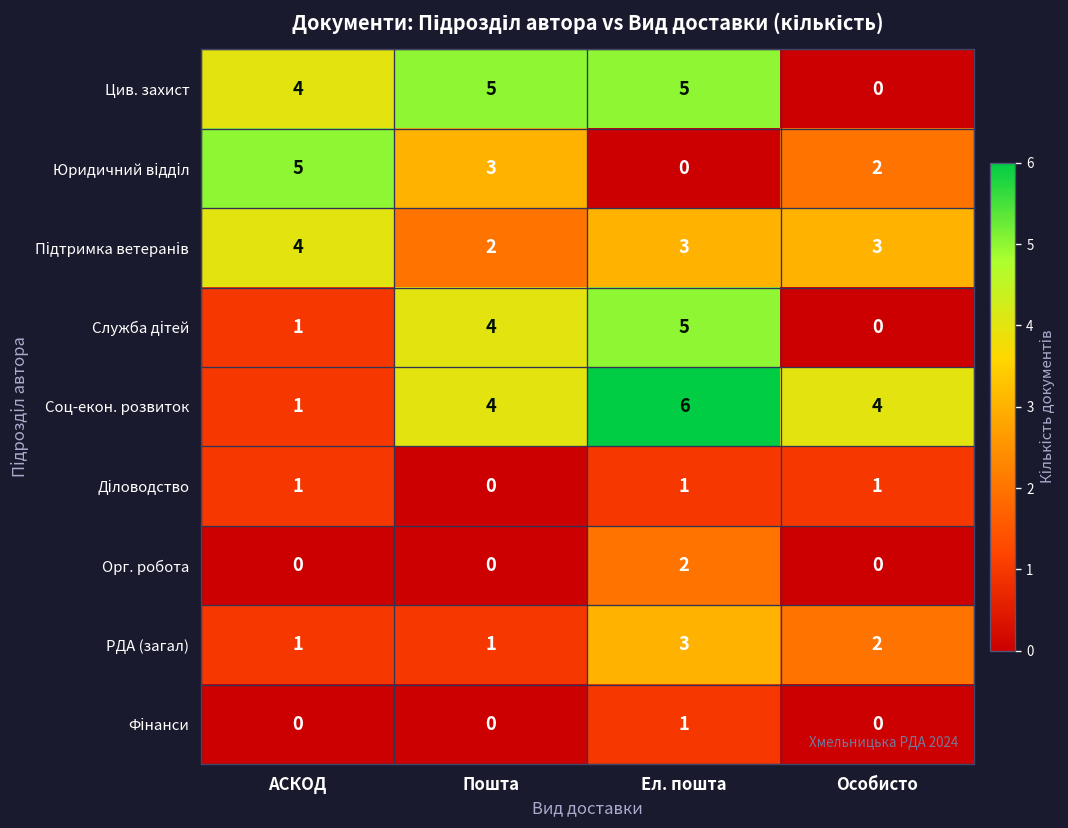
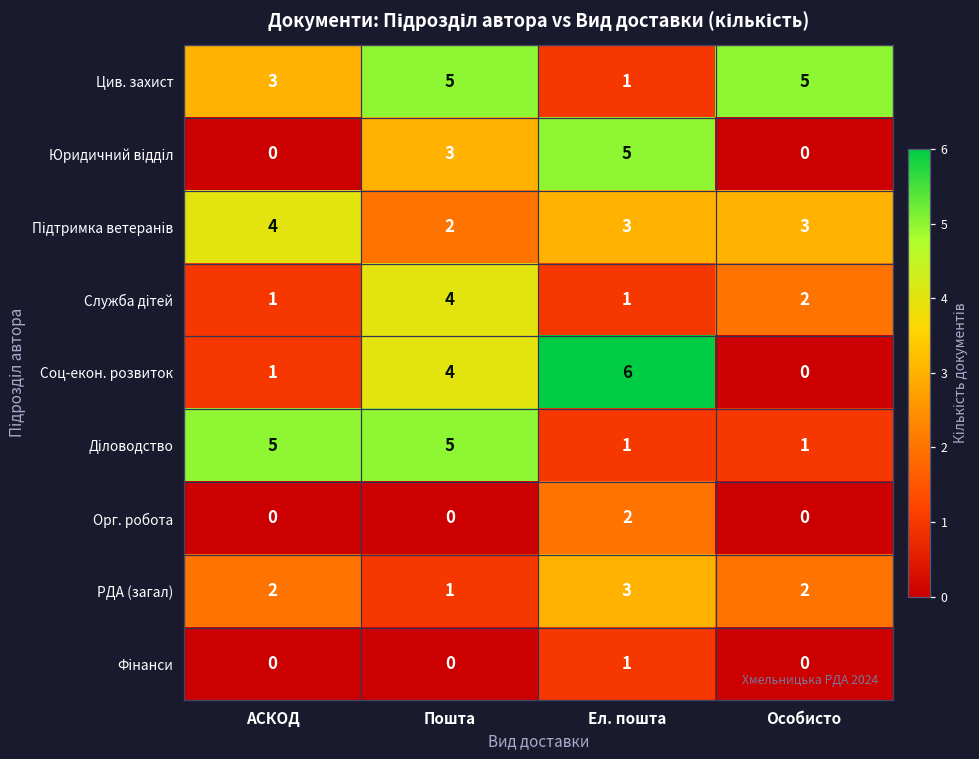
  {
    "Цив. захист": {
-     "АСКОД": 4,
+     "АСКОД": 3,
      "Пошта": 5,
-     "Ел. пошта": 5,
-     "Особисто": 0
+     "Ел. пошта": 1,
+     "Особисто": 5
    },
    "Юридичний відділ": {
-     "АСКОД": 5,
+     "АСКОД": 0,
      "Пошта": 3,
-     "Ел. пошта": 0,
-     "Особисто": 2
+     "Ел. пошта": 5,
+     "Особисто": 0
    },
    "Підтримка ветеранів": {
      "АСКОД": 4,
      "Пошта": 2,
      "Ел. пошта": 3,
      "Особисто": 3
    },
    "Служба дітей": {
      "АСКОД": 1,
      "Пошта": 4,
-     "Ел. пошта": 5,
-     "Особисто": 0
+     "Ел. пошта": 1,
+     "Особисто": 2
    },
    "Соц-екон. розвиток": {
      "АСКОД": 1,
      "Пошта": 4,
      "Ел. пошта": 6,
-     "Особисто": 4
+     "Особисто": 0
    },
    "Діловодство": {
-     "АСКОД": 1,
-     "Пошта": 0,
+     "АСКОД": 5,
+     "Пошта": 5,
      "Ел. пошта": 1,
      "Особисто": 1
    },
    "Орг. робота": {
      "АСКОД": 0,
      "Пошта": 0,
      "Ел. пошта": 2,
      "Особисто": 0
    },
    "РДА (загал)": {
-     "АСКОД": 1,
+     "АСКОД": 2,
      "Пошта": 1,
      "Ел. пошта": 3,
      "Особисто": 2
    },
    "Фінанси": {
      "АСКОД": 0,
      "Пошта": 0,
      "Ел. пошта": 1
    }
  }
